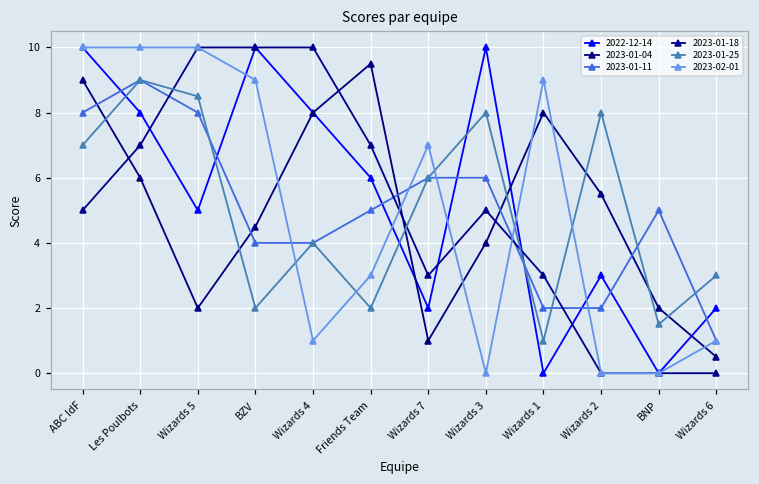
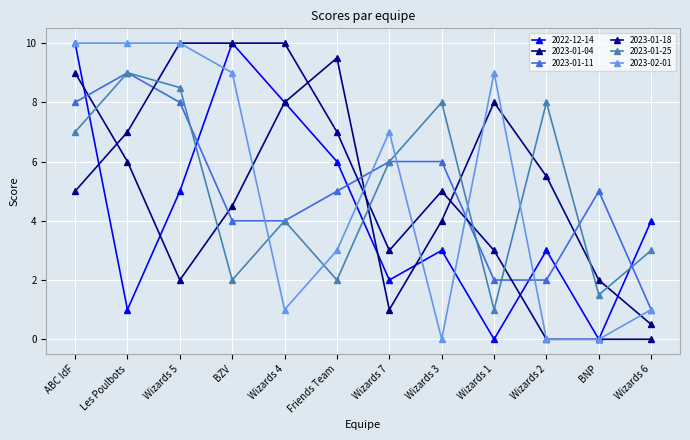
  {
    "2022-12-14": {
-     "Les Poulbots": 8,
+     "Les Poulbots": 1,
      "Wizards 5": 5,
      "Friends Team": 6,
      "Wizards 7": 2,
-     "Wizards 3": 10,
+     "Wizards 3": 3,
      "Wizards 1": 0,
      "Wizards 2": 3,
-     "Wizards 6": 2
+     "Wizards 6": 4
    }
  }
